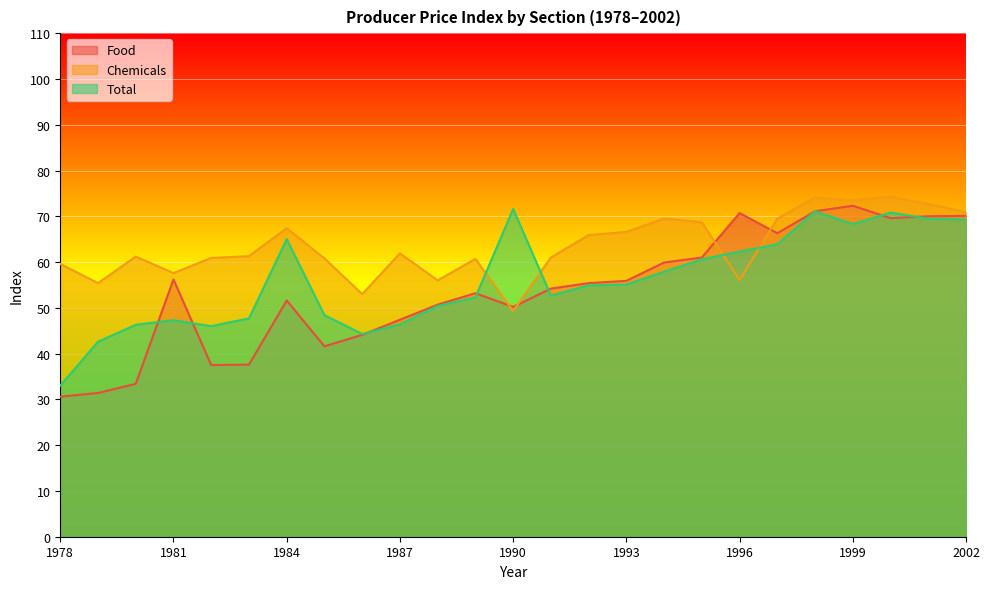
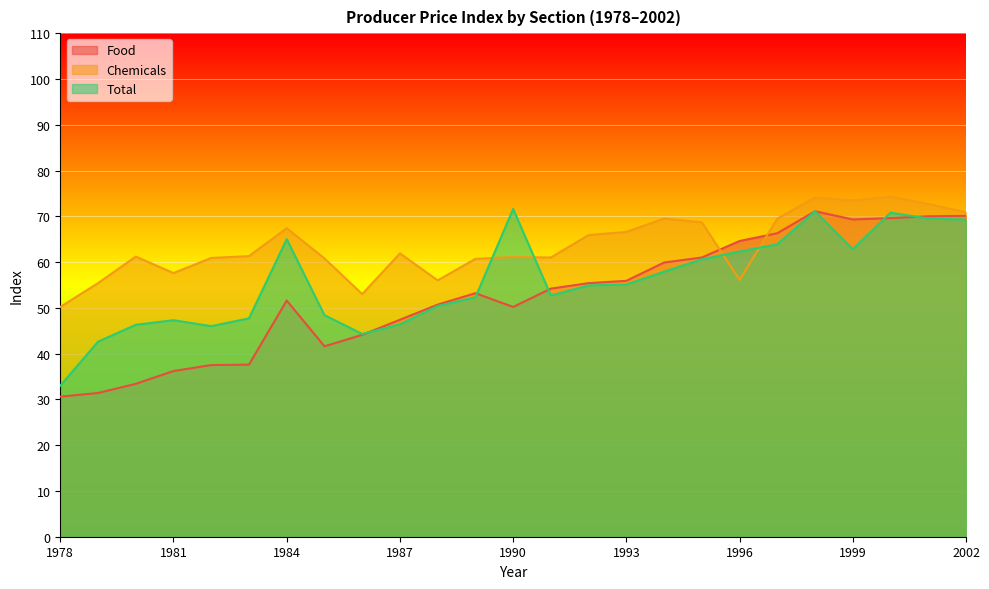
  {
    "Food": {
      "1978": 31,
-     "1981": 56,
+     "1981": 36,
      "1984": 52,
      "1987": 47,
      "1990": 50,
      "1993": 56,
-     "1996": 71,
-     "1999": 72,
+     "1996": 65,
+     "1999": 69,
      "2002": 70
    },
    "Chemicals": {
-     "1978": 60,
+     "1978": 50,
      "1981": 58,
      "1984": 67,
      "1987": 62,
-     "1990": 49,
+     "1990": 61,
      "1993": 67,
      "1996": 56,
      "1999": 74,
      "2002": 71
    },
    "Total": {
      "1978": 33,
      "1981": 47,
      "1984": 65,
      "1987": 46,
      "1990": 72,
      "1993": 55,
      "1996": 62,
-     "1999": 68,
+     "1999": 63,
      "2002": 69
    }
  }
